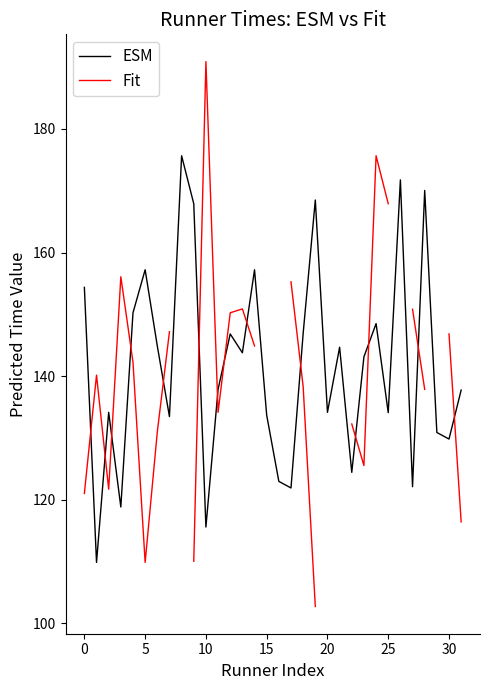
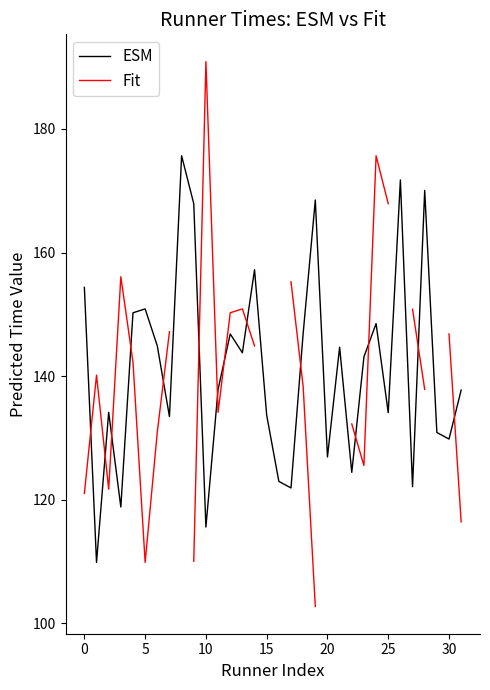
  {
    "ESM": {
      "0": 154,
-     "5": 157,
+     "5": 151,
      "10": 116,
      "15": 134,
-     "20": 134,
+     "20": 127,
      "25": 134,
      "30": 130
    },
    "Fit": {
      "0": 121,
      "5": 110,
      "10": 191,
      "25": 168,
      "30": 147
    }
  }
